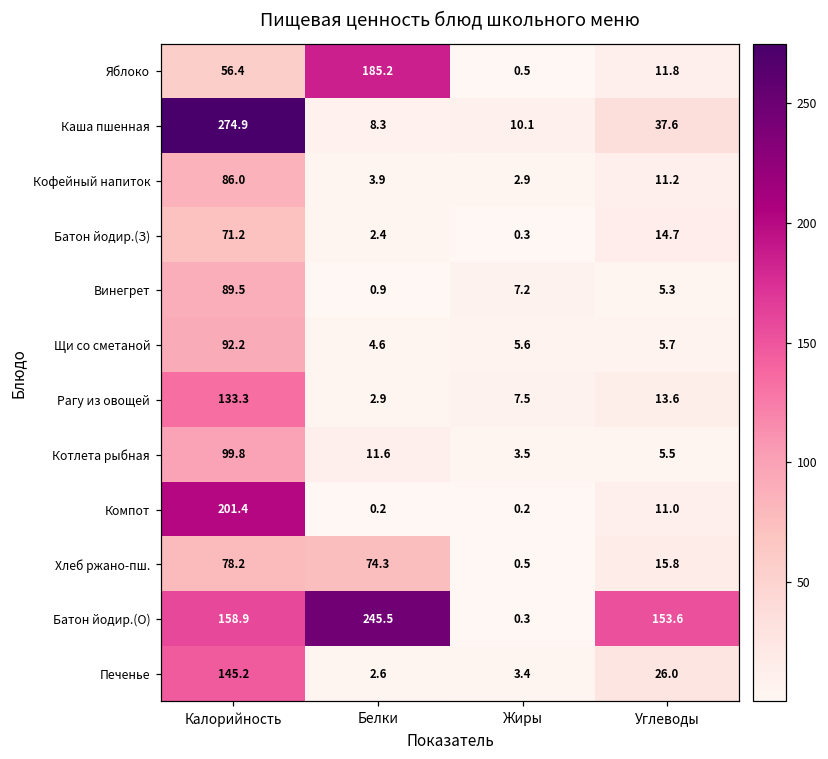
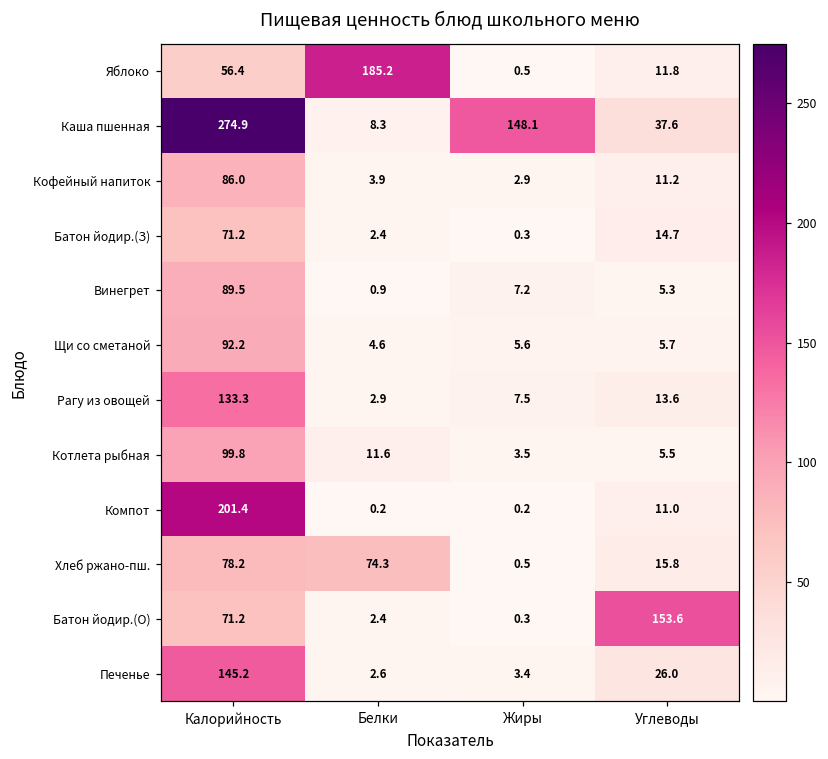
  {
    "Яблоко": {
      "Калорийность": 56.4,
      "Белки": 185.2,
      "Жиры": 0.5,
      "Углеводы": 11.8
    },
    "Каша пшенная": {
      "Калорийность": 274.9,
      "Белки": 8.3,
-     "Жиры": 10.1,
+     "Жиры": 148.1,
      "Углеводы": 37.6
    },
    "Кофейный напиток": {
      "Калорийность": 86.0,
      "Белки": 3.9,
      "Жиры": 2.9,
      "Углеводы": 11.2
    },
    "Батон йодир.(З)": {
      "Калорийность": 71.2,
      "Белки": 2.4,
      "Жиры": 0.3,
      "Углеводы": 14.7
    },
    "Винегрет": {
      "Калорийность": 89.5,
      "Белки": 0.9,
      "Жиры": 7.2,
      "Углеводы": 5.3
    },
    "Щи со сметаной": {
      "Калорийность": 92.2,
      "Белки": 4.6,
      "Жиры": 5.6,
      "Углеводы": 5.7
    },
    "Рагу из овощей": {
      "Калорийность": 133.3,
      "Белки": 2.9,
      "Жиры": 7.5,
      "Углеводы": 13.6
    },
    "Котлета рыбная": {
      "Калорийность": 99.8,
      "Белки": 11.6,
      "Жиры": 3.5,
      "Углеводы": 5.5
    },
    "Компот": {
      "Калорийность": 201.4,
      "Белки": 0.2,
      "Жиры": 0.2,
      "Углеводы": 11.0
    },
    "Хлеб ржано-пш.": {
      "Калорийность": 78.2,
      "Белки": 74.3,
      "Жиры": 0.5,
      "Углеводы": 15.8
    },
    "Батон йодир.(О)": {
-     "Калорийность": 158.9,
-     "Белки": 245.5,
+     "Калорийность": 71.2,
+     "Белки": 2.4,
      "Жиры": 0.3,
      "Углеводы": 153.6
    },
    "Печенье": {
      "Калорийность": 145.2,
      "Белки": 2.6,
      "Жиры": 3.4,
      "Углеводы": 26.0
    }
  }
